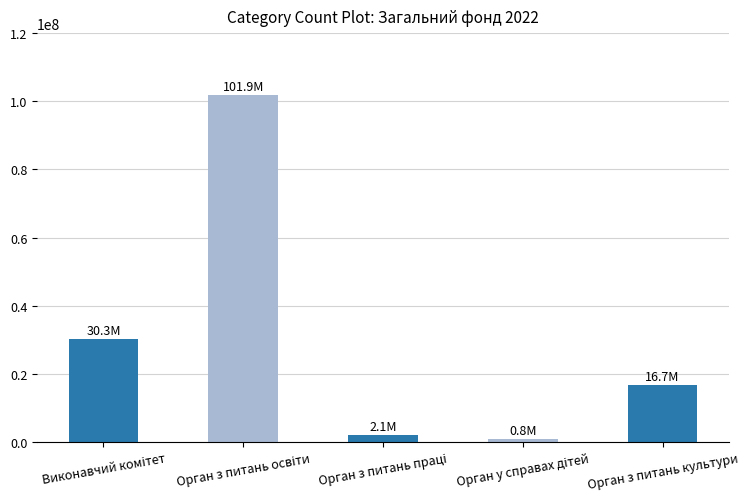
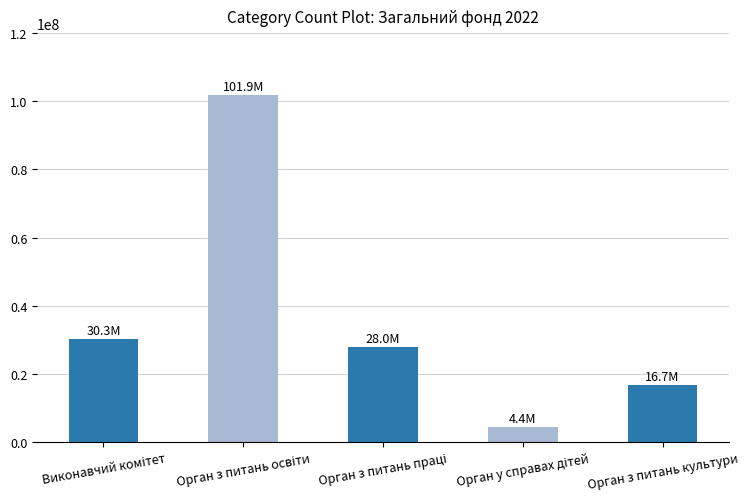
  {
    "Виконавчий комітет": "30.3M",
    "Орган з питань освіти": "101.9M",
-   "Орган з питань праці": "2.1M",
-   "Орган у справах дітей": "0.8M",
+   "Орган з питань праці": "28.0M",
+   "Орган у справах дітей": "4.4M",
    "Орган з питань культури": "16.7M"
  }
